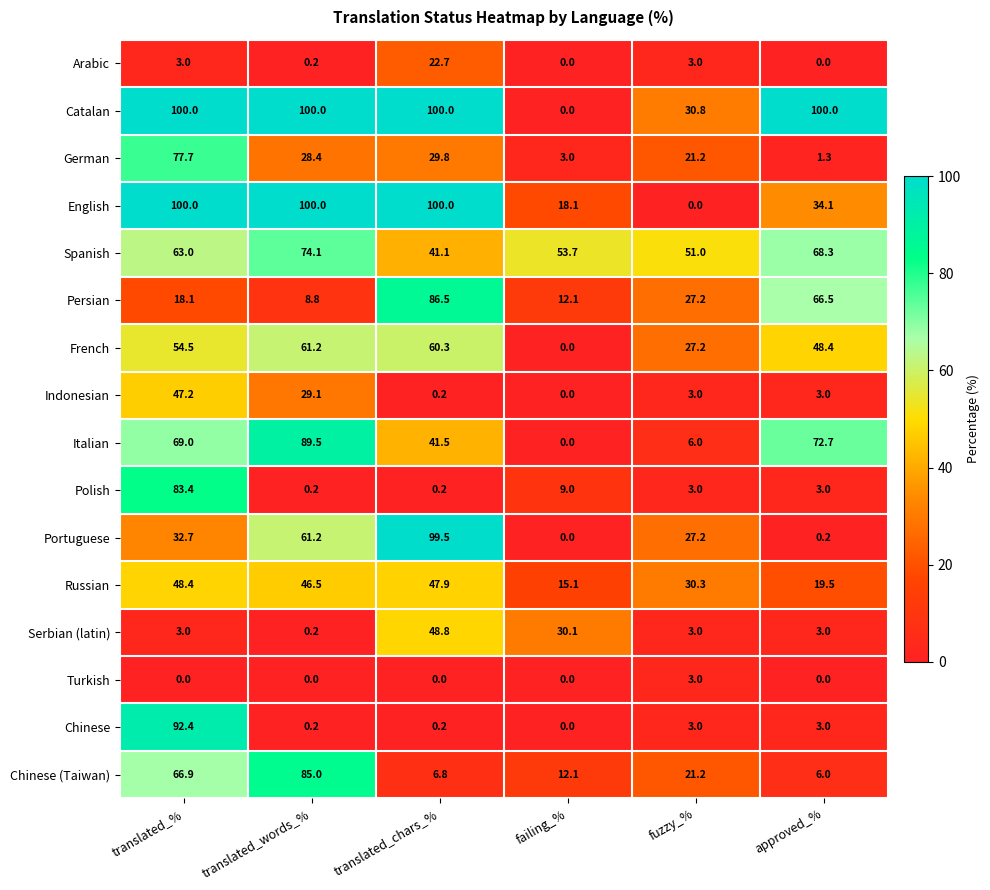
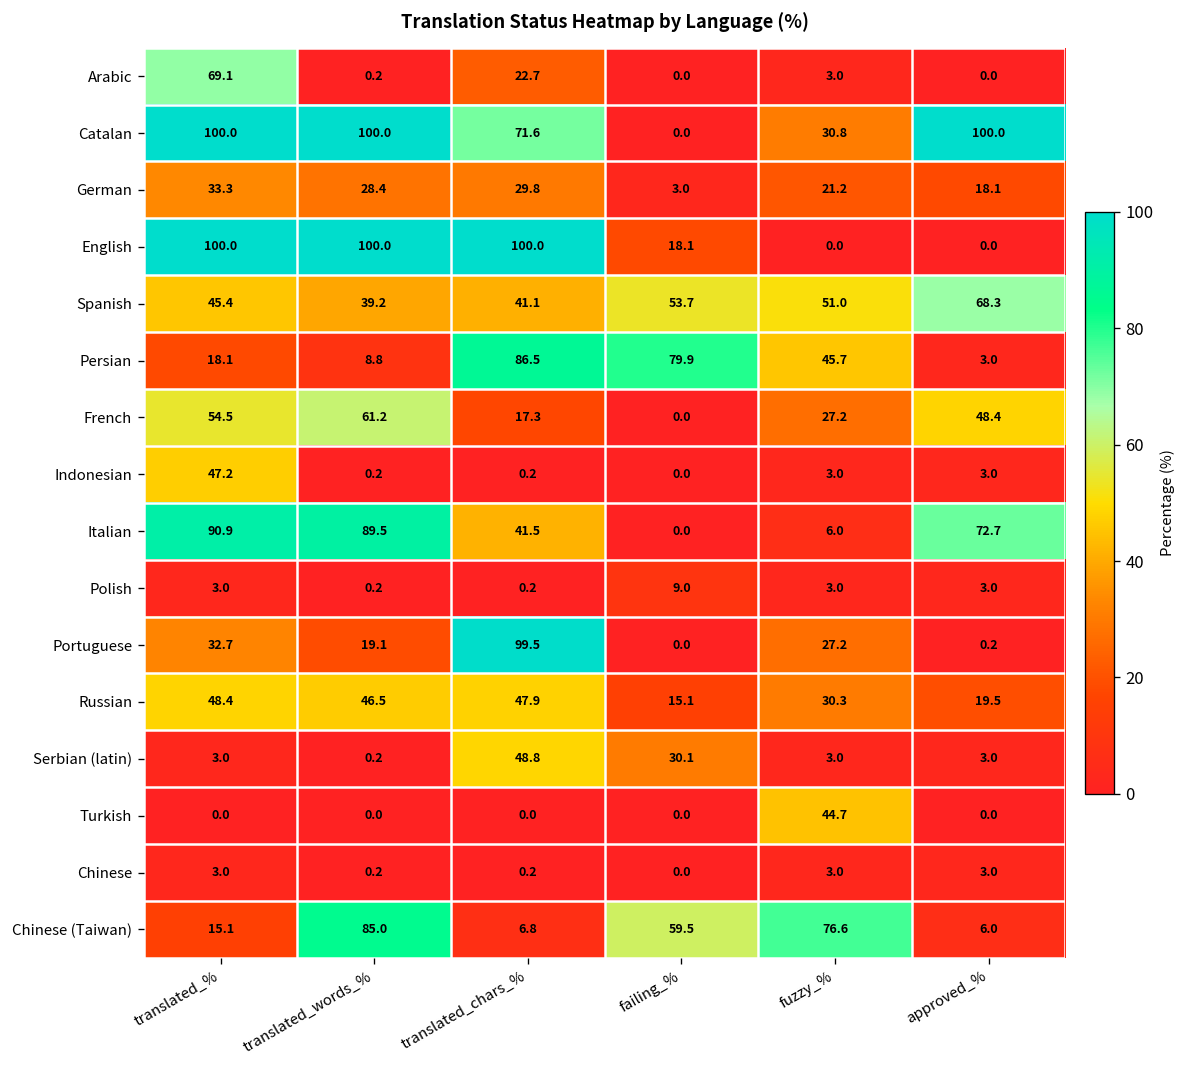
  {
    "Arabic": {
-     "translated_%": 3.0,
+     "translated_%": 69.1,
      "translated_words_%": 0.2,
      "translated_chars_%": 22.7,
      "failing_%": 0.0,
      "fuzzy_%": 3.0,
      "approved_%": 0.0
    },
    "Catalan": {
      "translated_%": 100.0,
      "translated_words_%": 100.0,
-     "translated_chars_%": 100.0,
+     "translated_chars_%": 71.6,
      "failing_%": 0.0,
      "fuzzy_%": 30.8,
      "approved_%": 100.0
    },
    "German": {
-     "translated_%": 77.7,
+     "translated_%": 33.3,
      "translated_words_%": 28.4,
      "translated_chars_%": 29.8,
      "failing_%": 3.0,
      "fuzzy_%": 21.2,
-     "approved_%": 1.3
+     "approved_%": 18.1
    },
    "English": {
      "translated_%": 100.0,
      "translated_words_%": 100.0,
      "translated_chars_%": 100.0,
      "failing_%": 18.1,
      "fuzzy_%": 0.0,
-     "approved_%": 34.1
+     "approved_%": 0.0
    },
    "Spanish": {
-     "translated_%": 63.0,
-     "translated_words_%": 74.1,
+     "translated_%": 45.4,
+     "translated_words_%": 39.2,
      "translated_chars_%": 41.1,
      "failing_%": 53.7,
      "fuzzy_%": 51.0,
      "approved_%": 68.3
    },
    "Persian": {
      "translated_%": 18.1,
      "translated_words_%": 8.8,
      "translated_chars_%": 86.5,
-     "failing_%": 12.1,
-     "fuzzy_%": 27.2,
-     "approved_%": 66.5
+     "failing_%": 79.9,
+     "fuzzy_%": 45.7,
+     "approved_%": 3.0
    },
    "French": {
      "translated_%": 54.5,
      "translated_words_%": 61.2,
-     "translated_chars_%": 60.3,
+     "translated_chars_%": 17.3,
      "failing_%": 0.0,
      "fuzzy_%": 27.2,
      "approved_%": 48.4
    },
    "Indonesian": {
      "translated_%": 47.2,
-     "translated_words_%": 29.1,
+     "translated_words_%": 0.2,
      "translated_chars_%": 0.2,
      "failing_%": 0.0,
      "fuzzy_%": 3.0,
      "approved_%": 3.0
    },
    "Italian": {
-     "translated_%": 69.0,
+     "translated_%": 90.9,
      "translated_words_%": 89.5,
      "translated_chars_%": 41.5,
      "failing_%": 0.0,
      "fuzzy_%": 6.0,
      "approved_%": 72.7
    },
    "Polish": {
-     "translated_%": 83.4,
+     "translated_%": 3.0,
      "translated_words_%": 0.2,
      "translated_chars_%": 0.2,
      "failing_%": 9.0,
      "fuzzy_%": 3.0,
      "approved_%": 3.0
    },
    "Portuguese": {
      "translated_%": 32.7,
-     "translated_words_%": 61.2,
+     "translated_words_%": 19.1,
      "translated_chars_%": 99.5,
      "failing_%": 0.0,
      "fuzzy_%": 27.2,
      "approved_%": 0.2
    },
    "Russian": {
      "translated_%": 48.4,
      "translated_words_%": 46.5,
      "translated_chars_%": 47.9,
      "failing_%": 15.1,
      "fuzzy_%": 30.3,
      "approved_%": 19.5
    },
    "Serbian (latin)": {
      "translated_%": 3.0,
      "translated_words_%": 0.2,
      "translated_chars_%": 48.8,
      "failing_%": 30.1,
      "fuzzy_%": 3.0,
      "approved_%": 3.0
    },
    "Turkish": {
      "translated_%": 0.0,
      "translated_words_%": 0.0,
      "translated_chars_%": 0.0,
      "failing_%": 0.0,
-     "fuzzy_%": 3.0,
+     "fuzzy_%": 44.7,
      "approved_%": 0.0
    },
    "Chinese": {
-     "translated_%": 92.4,
+     "translated_%": 3.0,
      "translated_words_%": 0.2,
      "translated_chars_%": 0.2,
      "failing_%": 0.0,
      "fuzzy_%": 3.0,
      "approved_%": 3.0
    },
    "Chinese (Taiwan)": {
-     "translated_%": 66.9,
+     "translated_%": 15.1,
      "translated_words_%": 85.0,
      "translated_chars_%": 6.8,
-     "failing_%": 12.1,
-     "fuzzy_%": 21.2,
+     "failing_%": 59.5,
+     "fuzzy_%": 76.6,
      "approved_%": 6.0
    }
  }
